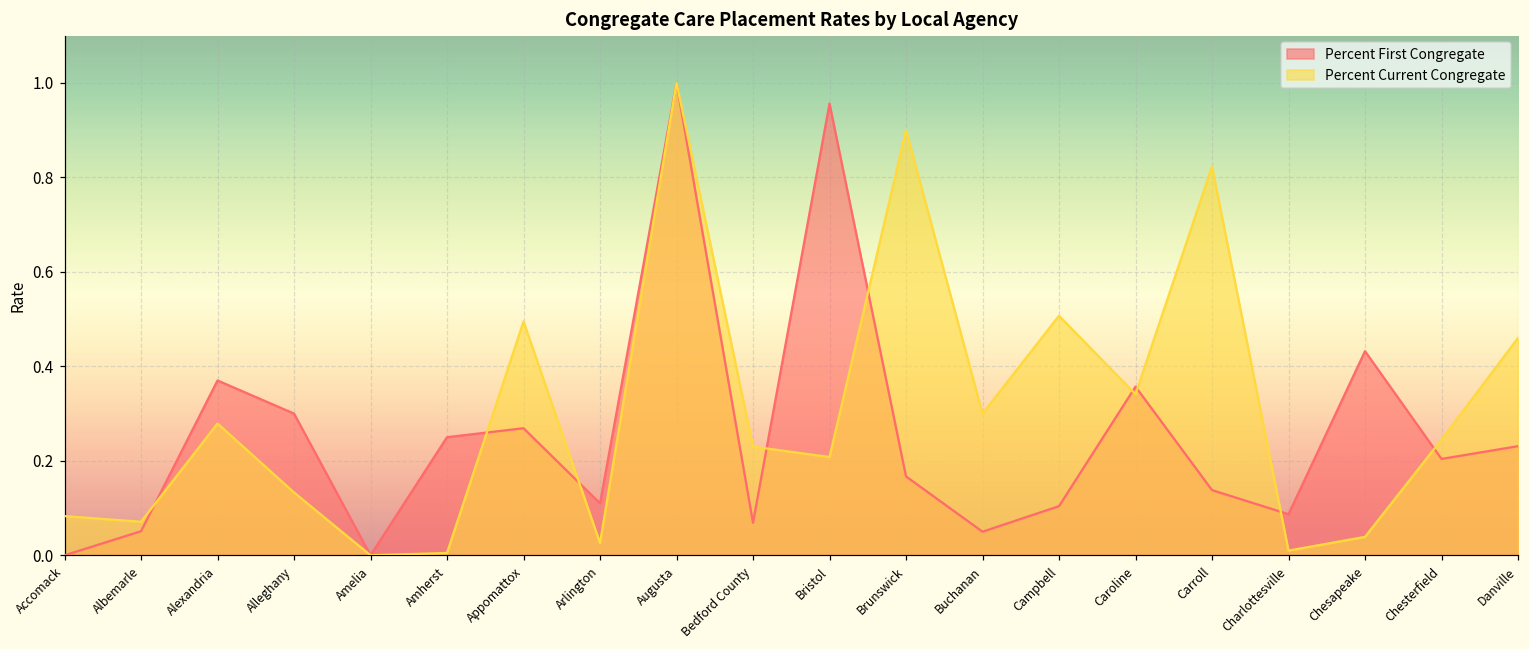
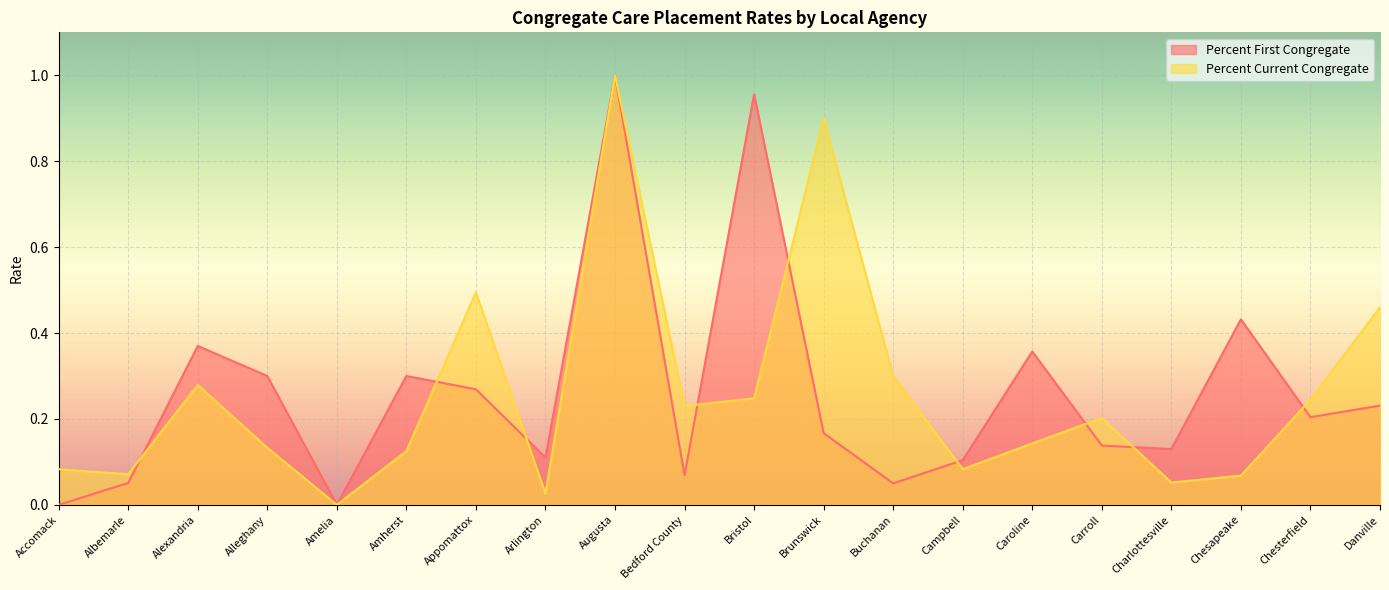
  {
    "Percent First Congregate": {
      "Accomack": 0.00,
      "Albemarle": 0.05,
      "Alexandria": 0.37,
      "Alleghany": 0.30,
-     "Amherst": 0.25,
+     "Amherst": 0.30,
      "Appomattox": 0.27,
      "Arlington": 0.11,
      "Bedford County": 0.07,
      "Bristol": 0.96,
      "Brunswick": 0.17,
      "Buchanan": 0.05,
      "Campbell": 0.10,
      "Caroline": 0.36,
      "Carroll": 0.14,
-     "Charlottesville": 0.09,
+     "Charlottesville": 0.13,
      "Chesapeake": 0.43,
      "Chesterfield": 0.20,
      "Danville": 0.23
    },
    "Percent Current Congregate": {
      "Accomack": 0.08,
      "Albemarle": 0.07,
      "Alexandria": 0.28,
      "Alleghany": 0.13,
-     "Amherst": 0.01,
+     "Amherst": 0.13,
      "Appomattox": 0.50,
      "Arlington": 0.03,
      "Bedford County": 0.23,
-     "Bristol": 0.21,
+     "Bristol": 0.25,
      "Brunswick": 0.90,
      "Buchanan": 0.30,
-     "Campbell": 0.51,
-     "Caroline": 0.34,
-     "Carroll": 0.82,
-     "Charlottesville": 0.01,
-     "Chesapeake": 0.04,
+     "Campbell": 0.08,
+     "Caroline": 0.14,
+     "Carroll": 0.20,
+     "Charlottesville": 0.05,
+     "Chesapeake": 0.07,
      "Chesterfield": 0.25,
      "Danville": 0.46
    }
  }
